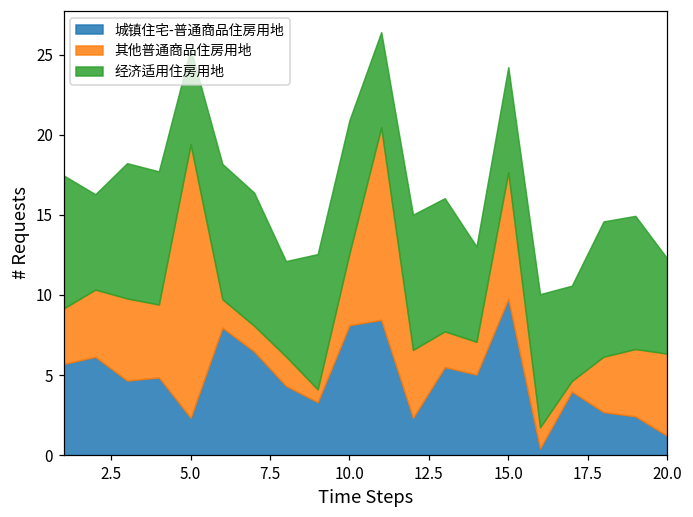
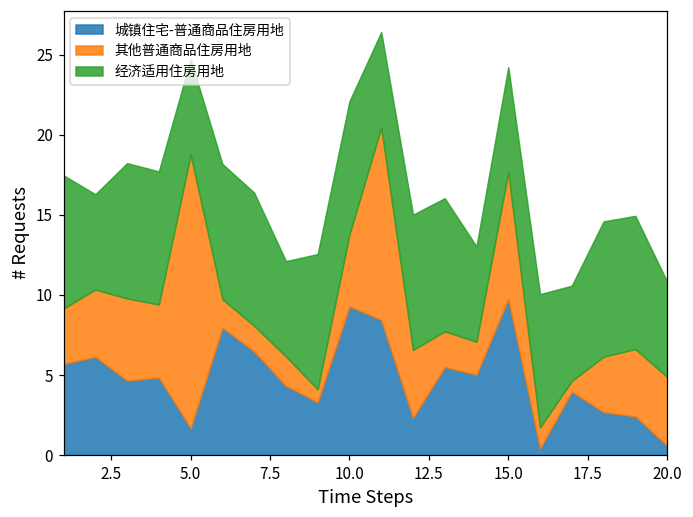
  {
    "城镇住宅-普通商品住房用地": {
-     "5.0": 2.3,
-     "10.0": 8.1,
+     "5.0": 1.7,
+     "10.0": 9.3,
      "15.0": 9.8,
-     "20.0": 1.2
+     "20.0": 0.6
    },
    "其他普通商品住房用地": {
      "5.0": 17.1,
      "10.0": 4.5,
      "15.0": 7.9,
-     "20.0": 5.1
+     "20.0": 4.3
    },
    "经济适用住房用地": {
      "10.0": 8.3,
      "15.0": 6.6,
      "20.0": 5.9
    }
  }
